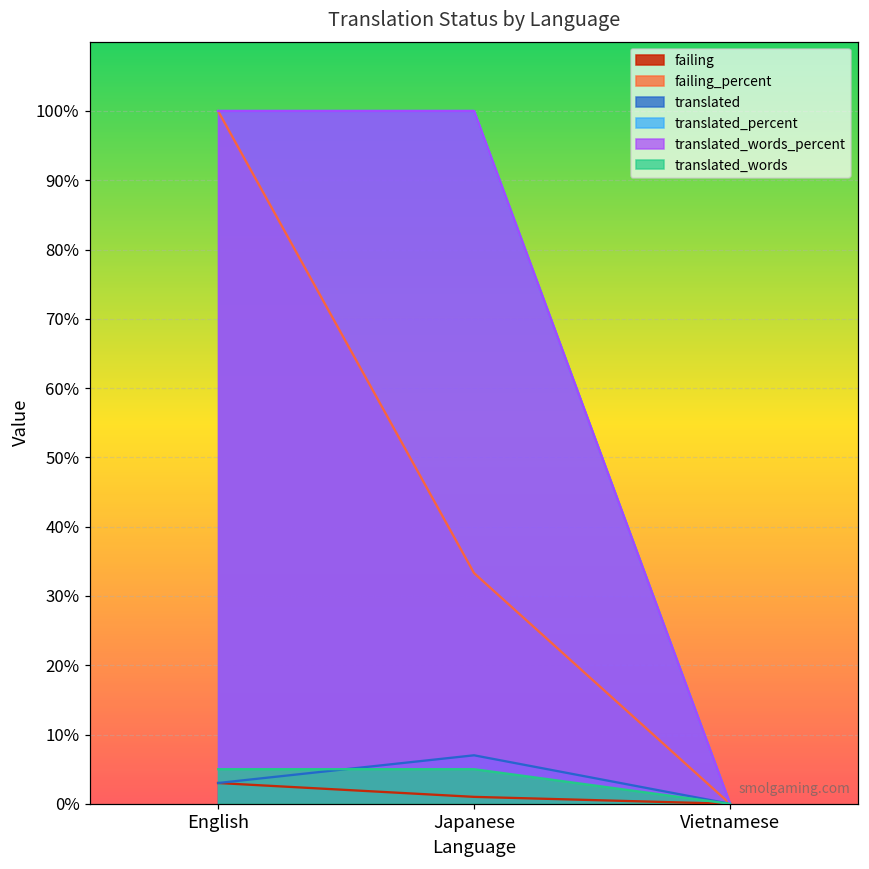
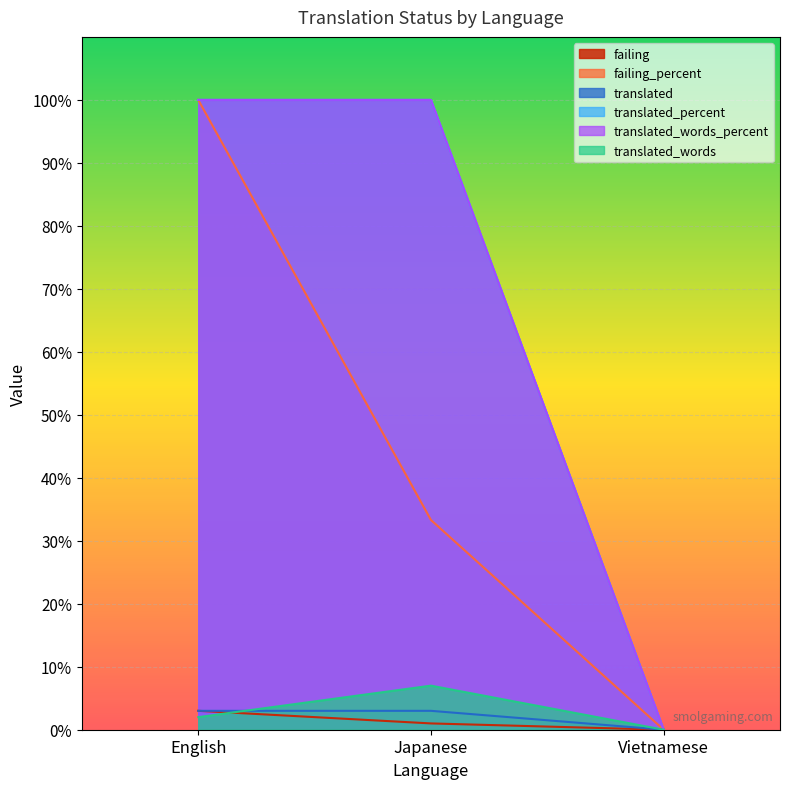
  {
    "failing": {
      "Japanese": "1%"
    },
    "failing_percent": {
      "Japanese": "33%"
    },
    "translated": {
-     "Japanese": "7%"
+     "Japanese": "3%"
    },
    "translated_words_percent": {
      "Japanese": "100%"
    },
    "translated_words": {
-     "English": "5%",
-     "Japanese": "5%"
+     "English": "2%",
+     "Japanese": "7%"
    }
  }
